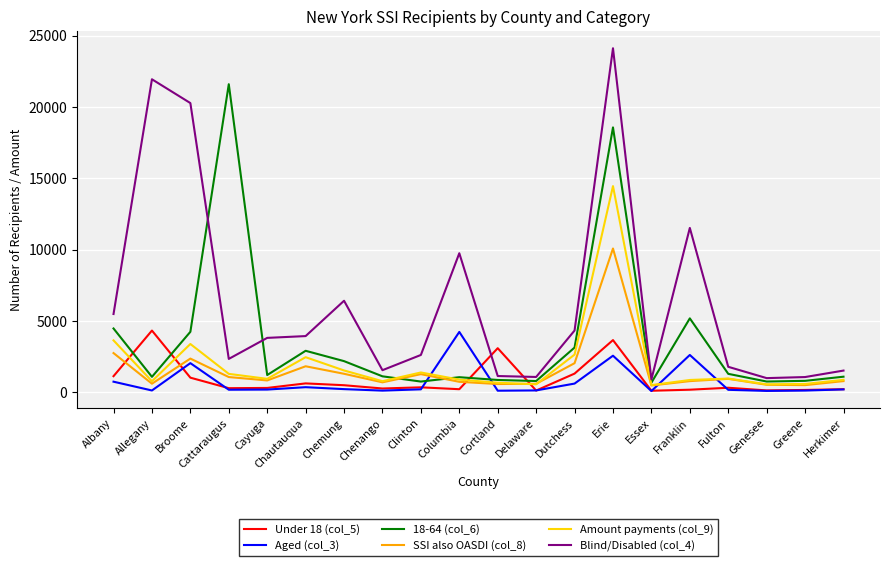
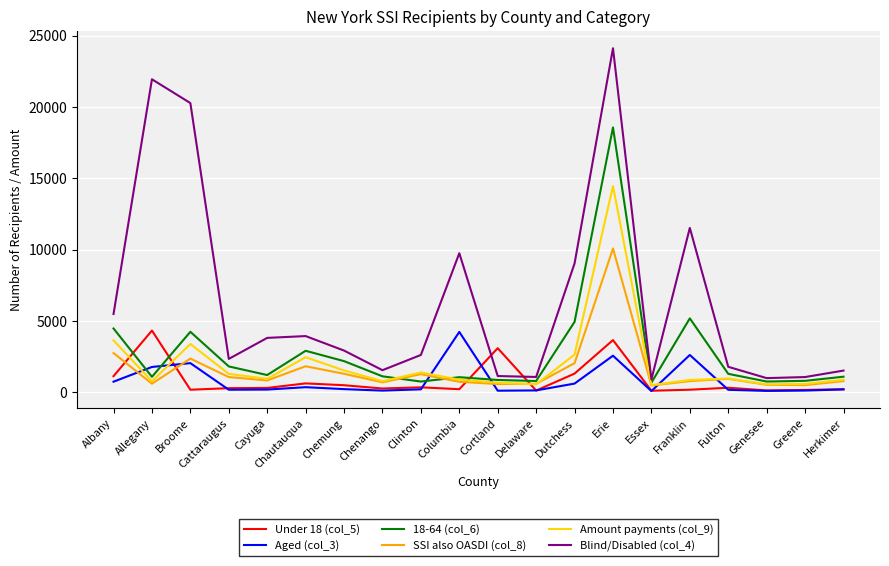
  {
    "Under 18 (col_5)": {
      "Albany": 1100,
      "Allegany": 4300,
-     "Broome": 1000,
+     "Broome": 200,
      "Chautauqua": 600,
      "Chemung": 500,
      "Columbia": 200,
      "Cortland": 3100,
      "Dutchess": 1300,
      "Erie": 3700,
      "Franklin": 200
    },
    "Aged (col_3)": {
      "Albany": 700,
-     "Allegany": 100,
+     "Allegany": 1800,
      "Broome": 2000,
      "Chautauqua": 400,
      "Chemung": 200,
      "Columbia": 4200,
      "Cortland": 100,
      "Dutchess": 600,
      "Erie": 2600,
      "Franklin": 2600
    },
    "18-64 (col_6)": {
      "Albany": 4500,
      "Allegany": 1100,
      "Broome": 4200,
-     "Cattaraugus": 21600,
+     "Cattaraugus": 1800,
      "Cayuga": 1200,
      "Chautauqua": 2900,
      "Chemung": 2200,
      "Chenango": 1100,
      "Clinton": 800,
      "Cortland": 900,
      "Delaware": 800,
-     "Dutchess": 3100,
+     "Dutchess": 4900,
      "Erie": 18600,
      "Franklin": 5200,
      "Fulton": 1300,
      "Genesee": 800,
      "Greene": 800,
      "Herkimer": 1100
    },
    "Blind/Disabled (col_4)": {
      "Albany": 5500,
      "Allegany": 21900,
      "Broome": 20300,
      "Cattaraugus": 2300,
      "Cayuga": 3800,
      "Chautauqua": 3900,
-     "Chemung": 6400,
+     "Chemung": 2900,
      "Chenango": 1600,
      "Clinton": 2600,
      "Columbia": 9700,
      "Cortland": 1100,
      "Delaware": 1100,
-     "Dutchess": 4300,
+     "Dutchess": 9000,
      "Erie": 24100,
      "Essex": 900,
      "Franklin": 11500,
      "Fulton": 1800,
      "Genesee": 1000,
      "Greene": 1100,
      "Herkimer": 1500
    }
  }
